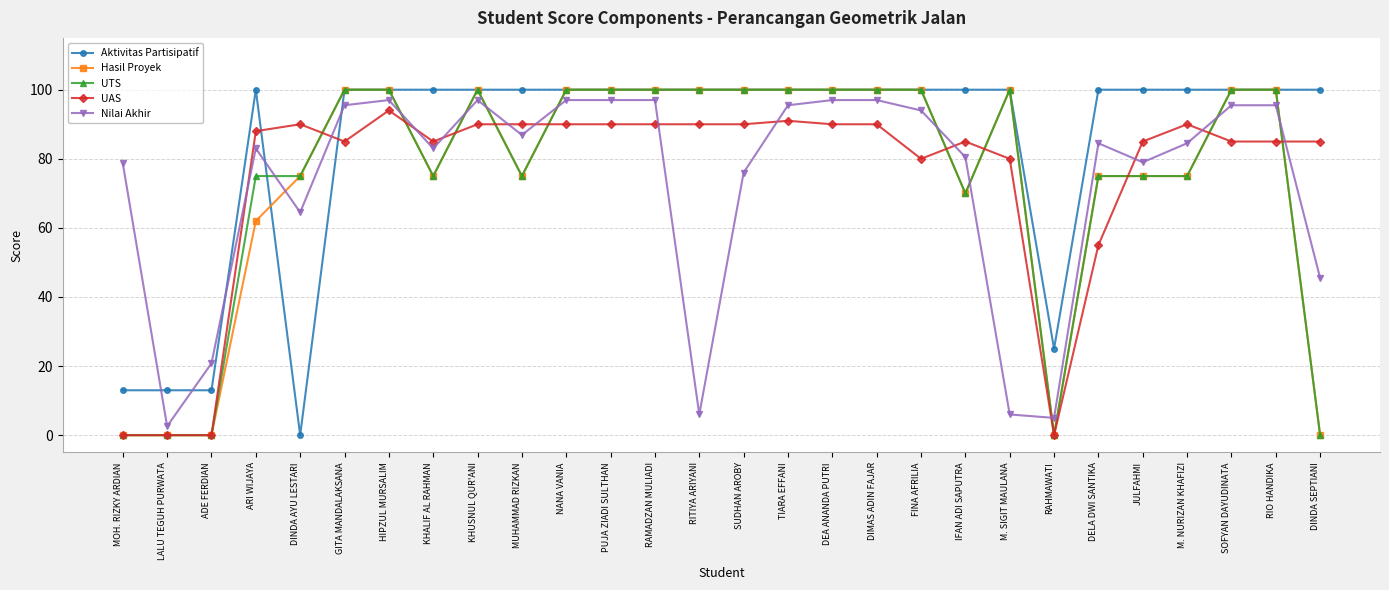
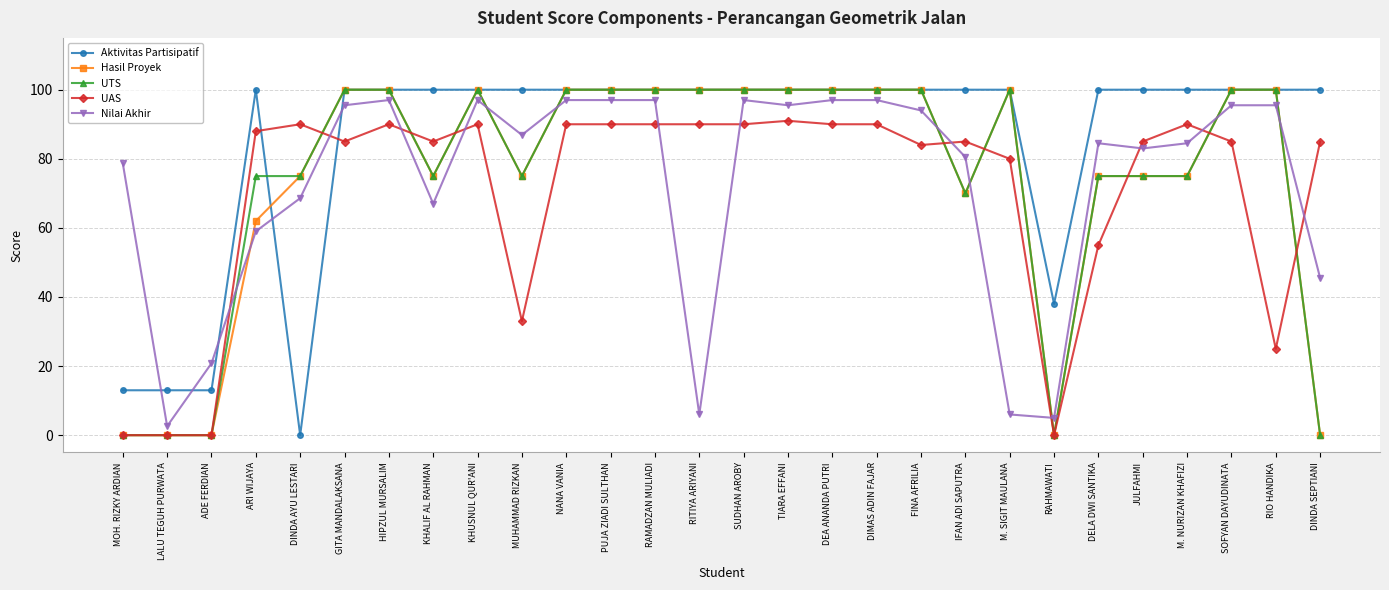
  {
    "Aktivitas Partisipatif": {
      "MOH. RIZKY ARDIAN": 13,
      "LALU TEGUH PURWATA": 13,
      "ADE FERDIAN": 13,
      "ARI WIJAYA": 100,
      "DINDA AYU LESTARI": 0,
      "KHALIF AL RAHMAN": 100,
      "MUHAMMAD RIZKAN": 100,
      "IFAN ADI SAPUTRA": 100,
-     "RAHMAWATI": 25,
+     "RAHMAWATI": 38,
      "DELA DWI SANTIKA": 100,
      "JULFAHMI": 100,
      "M. NURIZAN KHAFIZI": 100,
      "DINDA SEPTIANI": 100
    },
    "Hasil Proyek": {
      "ARI WIJAYA": 62
    },
    "UTS": {
      "ARI WIJAYA": 75
    },
    "UAS": {
      "ARI WIJAYA": 88,
      "DINDA AYU LESTARI": 90,
      "GITA MANDALAKSANA": 85,
-     "HIPZUL MURSALIM": 94,
+     "HIPZUL MURSALIM": 90,
      "KHALIF AL RAHMAN": 85,
      "KHUSNUL QUR'ANI": 90,
-     "MUHAMMAD RIZKAN": 90,
+     "MUHAMMAD RIZKAN": 33,
      "NANA VANIA": 90,
      "PUJA ZIADI SULTHAN": 90,
      "RAMADZAN MULIADI": 90,
      "RITIYA ARIYANI": 90,
      "SUDHAN AROBY": 90,
      "TIARA EFFANI": 91,
      "DEA ANANDA PUTRI": 90,
      "DIMAS ADIN FAJAR": 90,
-     "FINA AFRILIA": 80,
+     "FINA AFRILIA": 84,
      "IFAN ADI SAPUTRA": 85,
      "M. SIGIT MAULANA": 80,
      "DELA DWI SANTIKA": 55,
      "JULFAHMI": 85,
      "M. NURIZAN KHAFIZI": 90,
      "SOFYAN DAYUDINATA": 85,
-     "RIO HANDIKA": 85,
+     "RIO HANDIKA": 25,
      "DINDA SEPTIANI": 85
    },
    "Nilai Akhir": {
      "MOH. RIZKY ARDIAN": 79,
      "LALU TEGUH PURWATA": 3,
      "ADE FERDIAN": 21,
-     "ARI WIJAYA": 83,
-     "DINDA AYU LESTARI": 65,
+     "ARI WIJAYA": 59,
+     "DINDA AYU LESTARI": 69,
      "GITA MANDALAKSANA": 96,
      "HIPZUL MURSALIM": 97,
-     "KHALIF AL RAHMAN": 83,
+     "KHALIF AL RAHMAN": 67,
      "KHUSNUL QUR'ANI": 97,
      "MUHAMMAD RIZKAN": 87,
      "NANA VANIA": 97,
      "PUJA ZIADI SULTHAN": 97,
      "RAMADZAN MULIADI": 97,
      "RITIYA ARIYANI": 6,
-     "SUDHAN AROBY": 76,
+     "SUDHAN AROBY": 97,
      "TIARA EFFANI": 96,
      "DEA ANANDA PUTRI": 97,
      "DIMAS ADIN FAJAR": 97,
      "FINA AFRILIA": 94,
      "IFAN ADI SAPUTRA": 81,
      "M. SIGIT MAULANA": 6,
      "RAHMAWATI": 5,
      "DELA DWI SANTIKA": 85,
-     "JULFAHMI": 79,
+     "JULFAHMI": 83,
      "M. NURIZAN KHAFIZI": 85,
      "SOFYAN DAYUDINATA": 96,
      "RIO HANDIKA": 96,
      "DINDA SEPTIANI": 46
    }
  }
